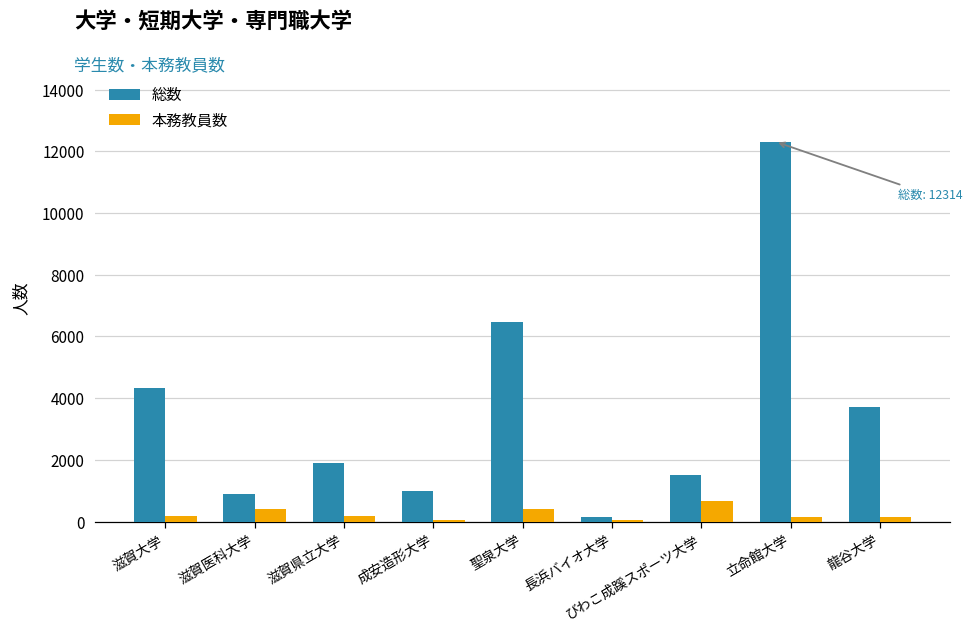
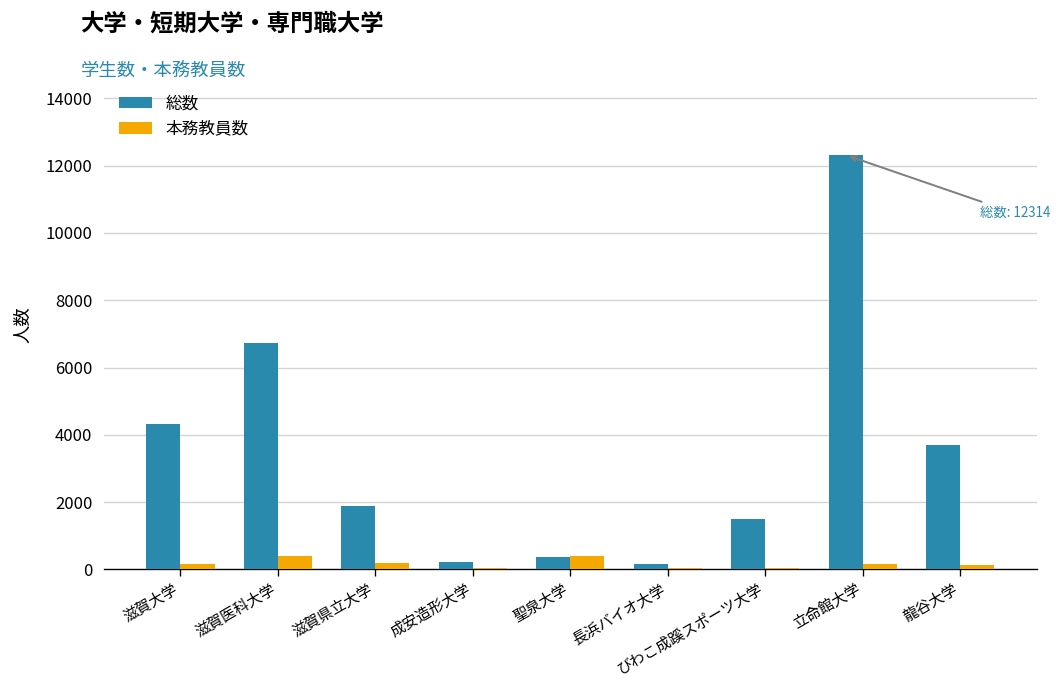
  {
    "総数": {
      "滋賀大学": 4300,
-     "滋賀医科大学": 900,
+     "滋賀医科大学": 6700,
      "滋賀県立大学": 1900,
-     "成安造形大学": 1000,
-     "聖泉大学": 6500,
+     "成安造形大学": 200,
+     "聖泉大学": 400,
      "長浜バイオ大学": 200,
      "びわこ成蹊スポーツ大学": 1500,
      "龍谷大学": 3700
    },
    "本務教員数": {
      "滋賀大学": 200,
      "滋賀医科大学": 400,
      "滋賀県立大学": 200,
      "聖泉大学": 400,
-     "びわこ成蹊スポーツ大学": 700,
+     "びわこ成蹊スポーツ大学": 100,
      "立命館大学": 200,
      "龍谷大学": 100
    }
  }
